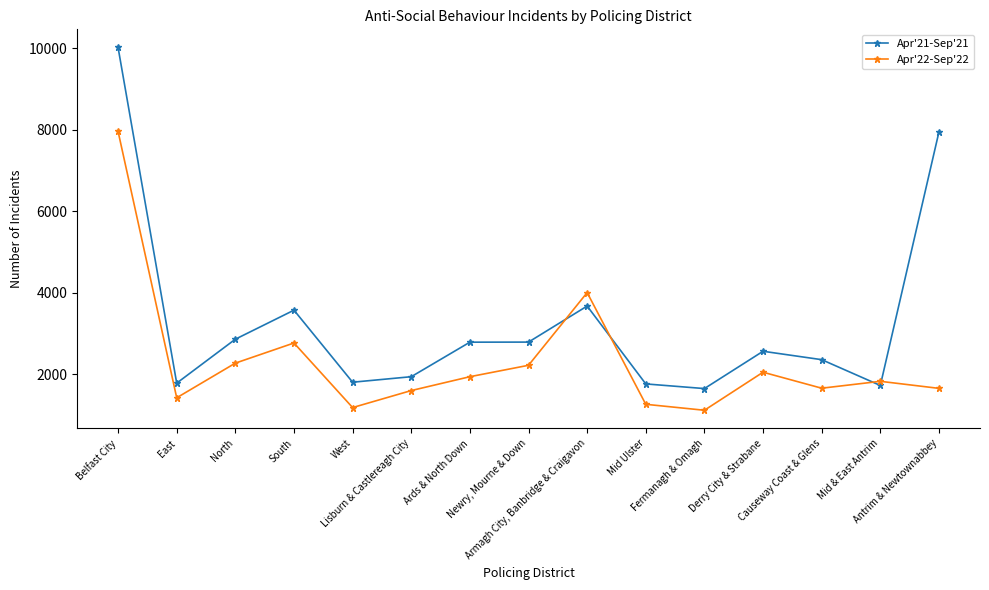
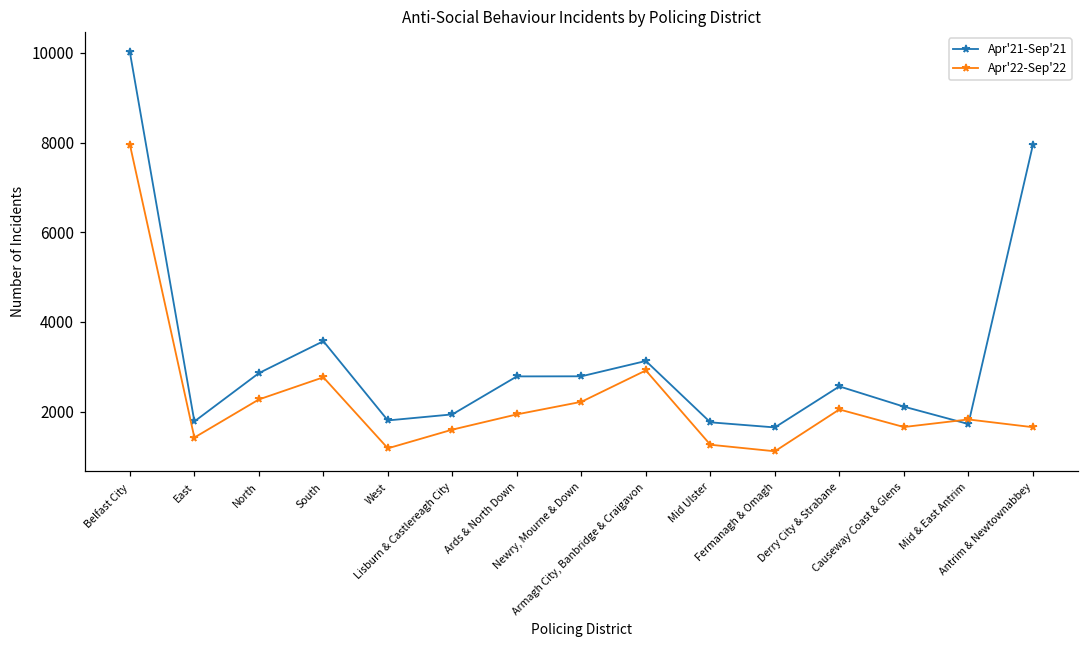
  {
    "Apr'21-Sep'21": {
      "Belfast City": 10000,
      "East": 1800,
      "North": 2900,
      "South": 3600,
      "West": 1800,
      "Lisburn & Castlereagh City": 1900,
      "Ards & North Down": 2800,
      "Newry, Mourne & Down": 2800,
-     "Armagh City, Banbridge & Craigavon": 3700,
+     "Armagh City, Banbridge & Craigavon": 3100,
      "Mid Ulster": 1800,
      "Fermanagh & Omagh": 1600,
      "Derry City & Strabane": 2600,
-     "Causeway Coast & Glens": 2400,
+     "Causeway Coast & Glens": 2100,
      "Mid & East Antrim": 1700,
      "Antrim & Newtownabbey": 7900
    },
    "Apr'22-Sep'22": {
      "Belfast City": 8000,
      "East": 1400,
      "North": 2300,
      "South": 2800,
      "West": 1200,
      "Lisburn & Castlereagh City": 1600,
      "Ards & North Down": 1900,
      "Newry, Mourne & Down": 2200,
-     "Armagh City, Banbridge & Craigavon": 4000,
+     "Armagh City, Banbridge & Craigavon": 2900,
      "Mid Ulster": 1300,
      "Fermanagh & Omagh": 1100,
      "Derry City & Strabane": 2000,
      "Causeway Coast & Glens": 1700,
      "Mid & East Antrim": 1800,
      "Antrim & Newtownabbey": 1700
    }
  }
